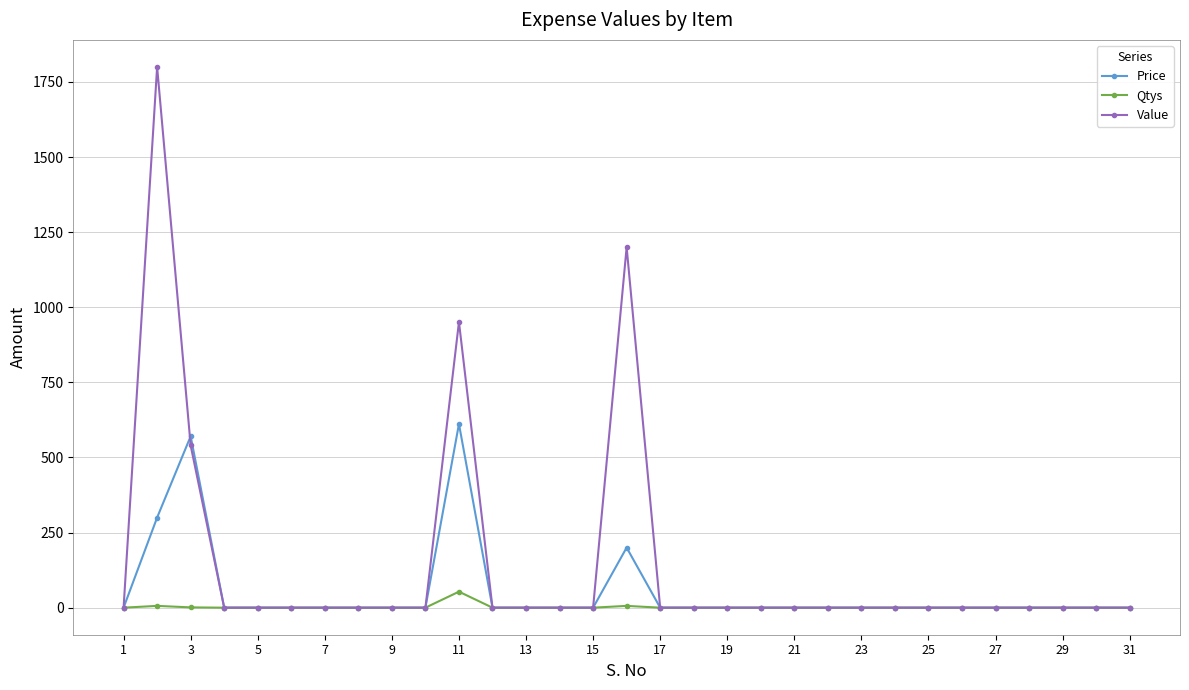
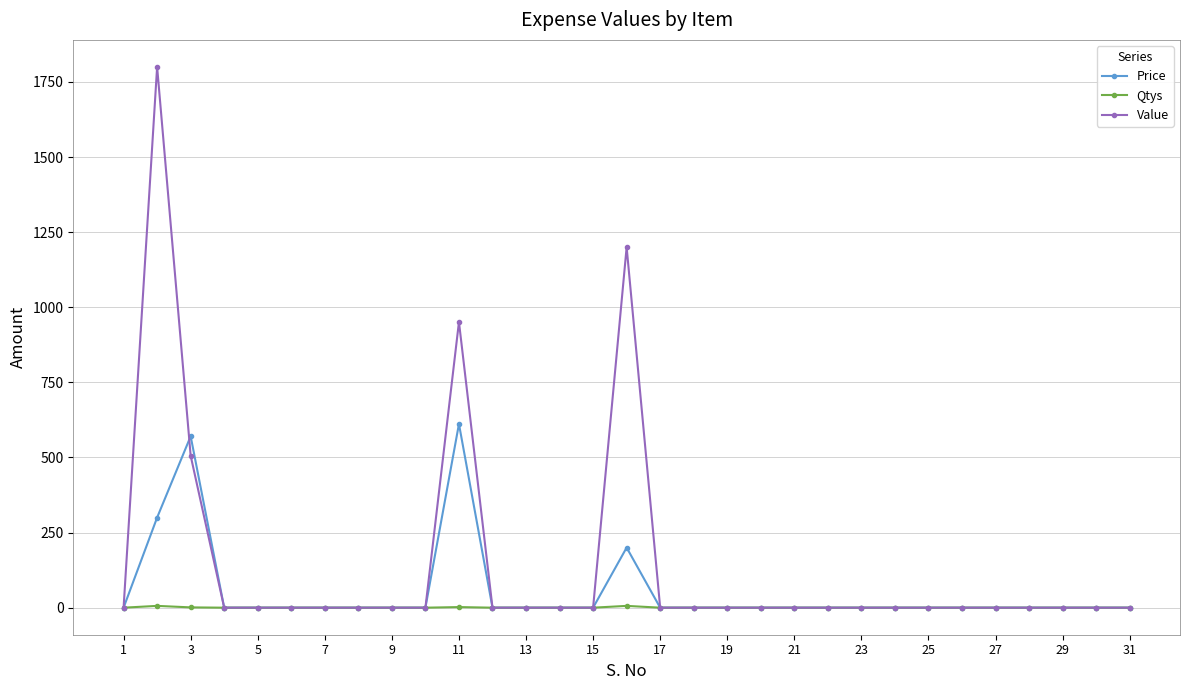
  {
    "Price": {
      "3": 570,
      "11": 610
    },
    "Qtys": {
      "3": 0,
-     "11": 50
+     "11": 0
    },
    "Value": {
-     "3": 540,
+     "3": 510,
      "11": 950
    }
  }
